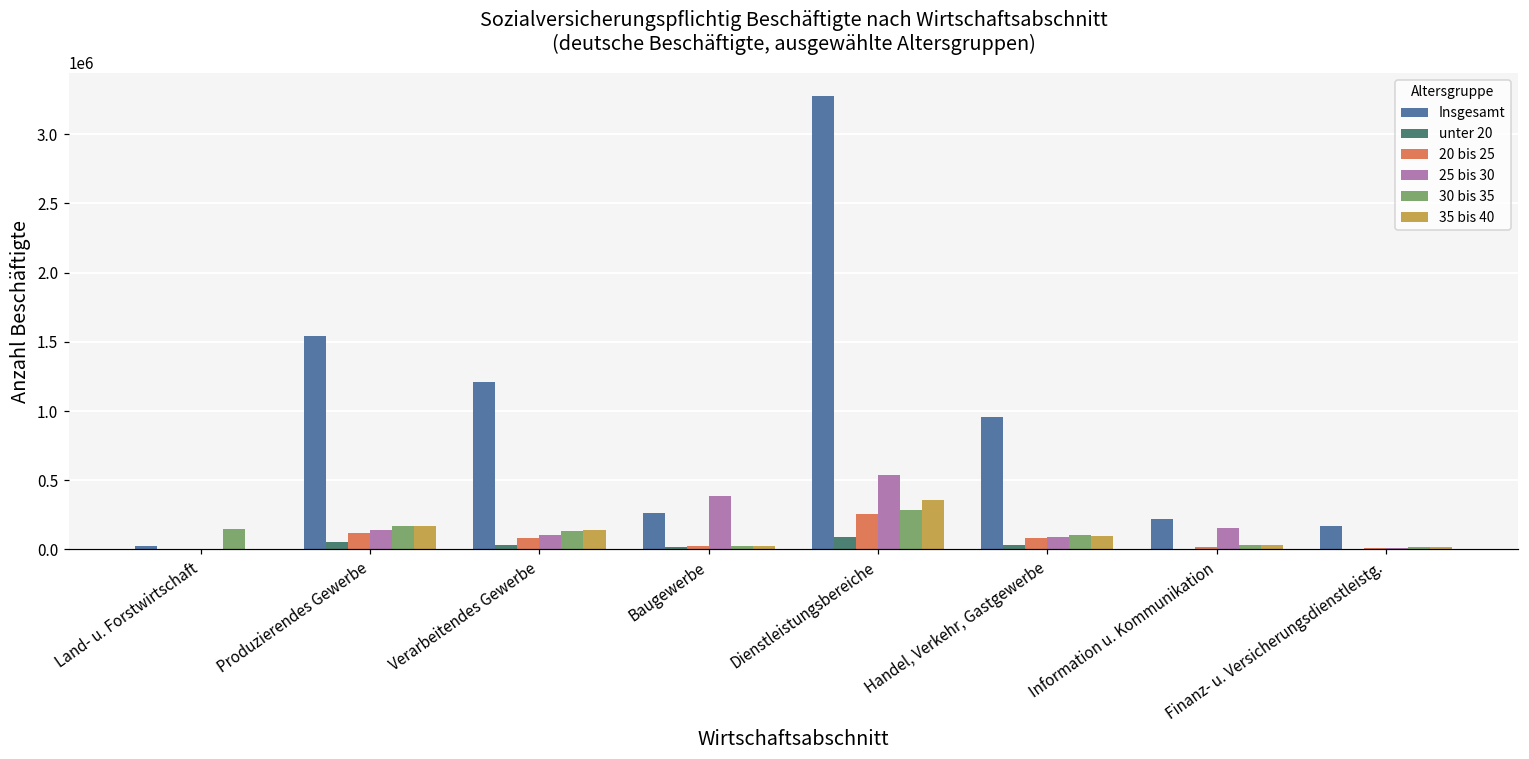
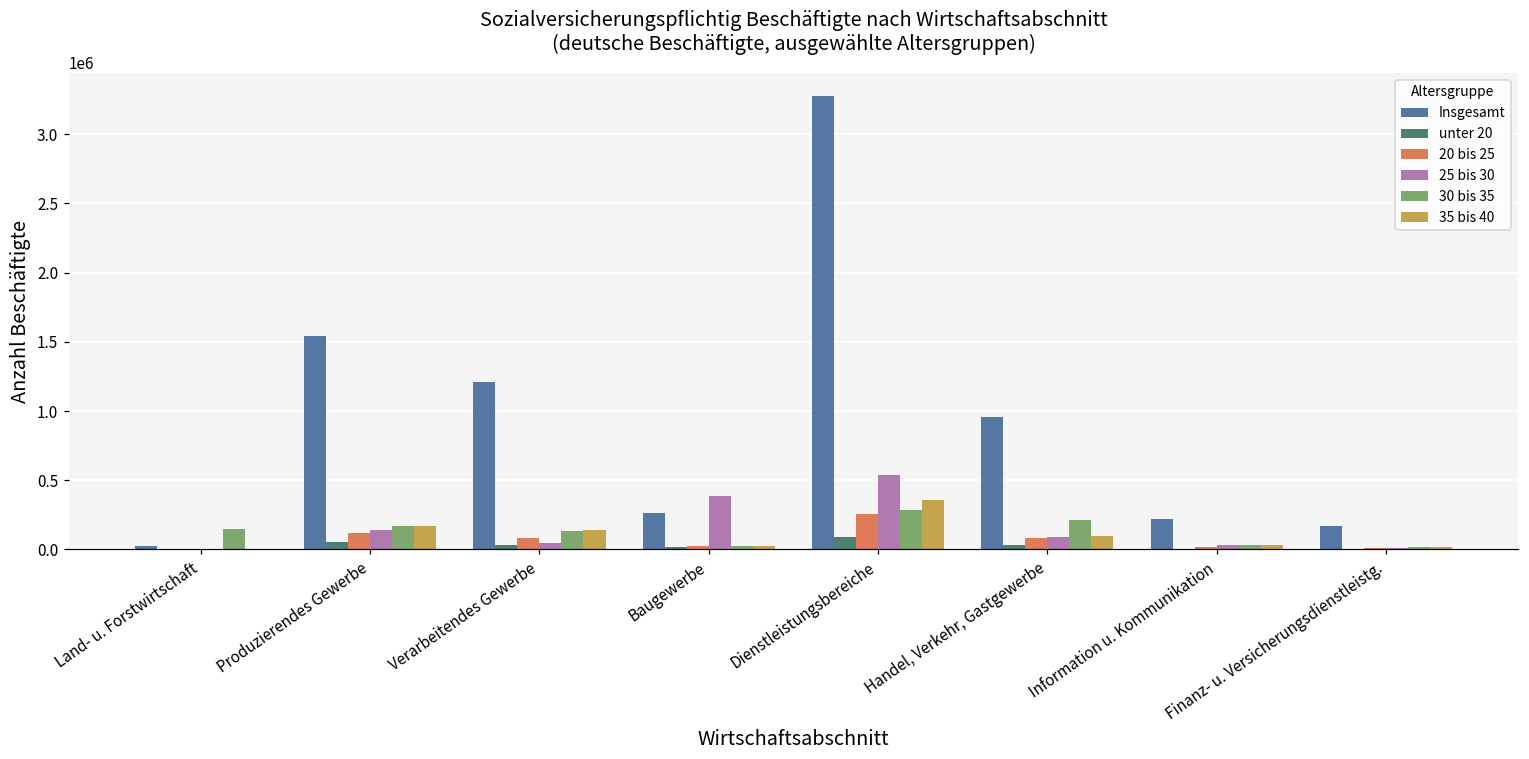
  {
    "25 bis 30": {
      "Produzierendes Gewerbe": 140000,
-     "Verarbeitendes Gewerbe": 110000,
+     "Verarbeitendes Gewerbe": 40000,
      "Baugewerbe": 390000,
      "Dienstleistungsbereiche": 540000,
      "Handel, Verkehr, Gastgewerbe": 90000,
-     "Information u. Kommunikation": 160000
+     "Information u. Kommunikation": 30000
    },
    "30 bis 35": {
      "Land- u. Forstwirtschaft": 150000,
      "Produzierendes Gewerbe": 170000,
      "Verarbeitendes Gewerbe": 140000,
      "Baugewerbe": 30000,
      "Dienstleistungsbereiche": 290000,
-     "Handel, Verkehr, Gastgewerbe": 100000,
+     "Handel, Verkehr, Gastgewerbe": 210000,
      "Information u. Kommunikation": 30000
    }
  }
